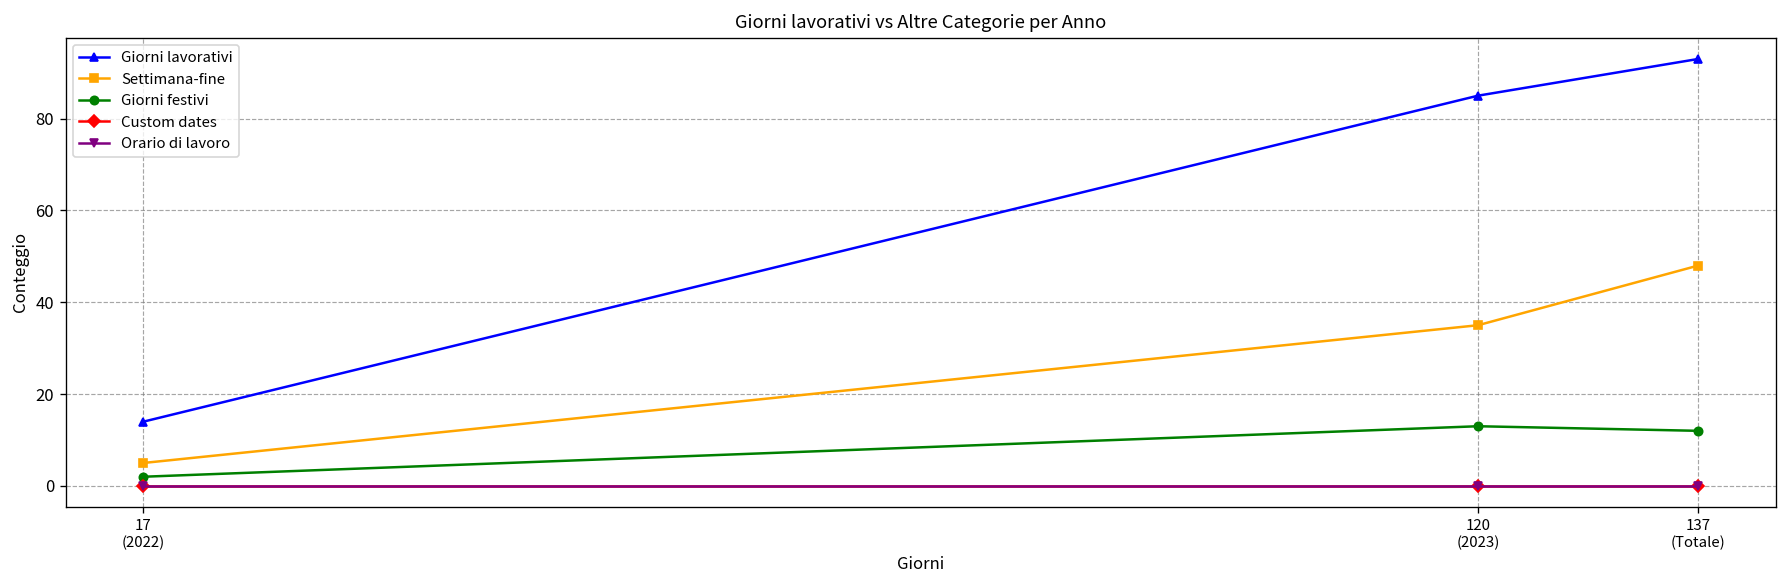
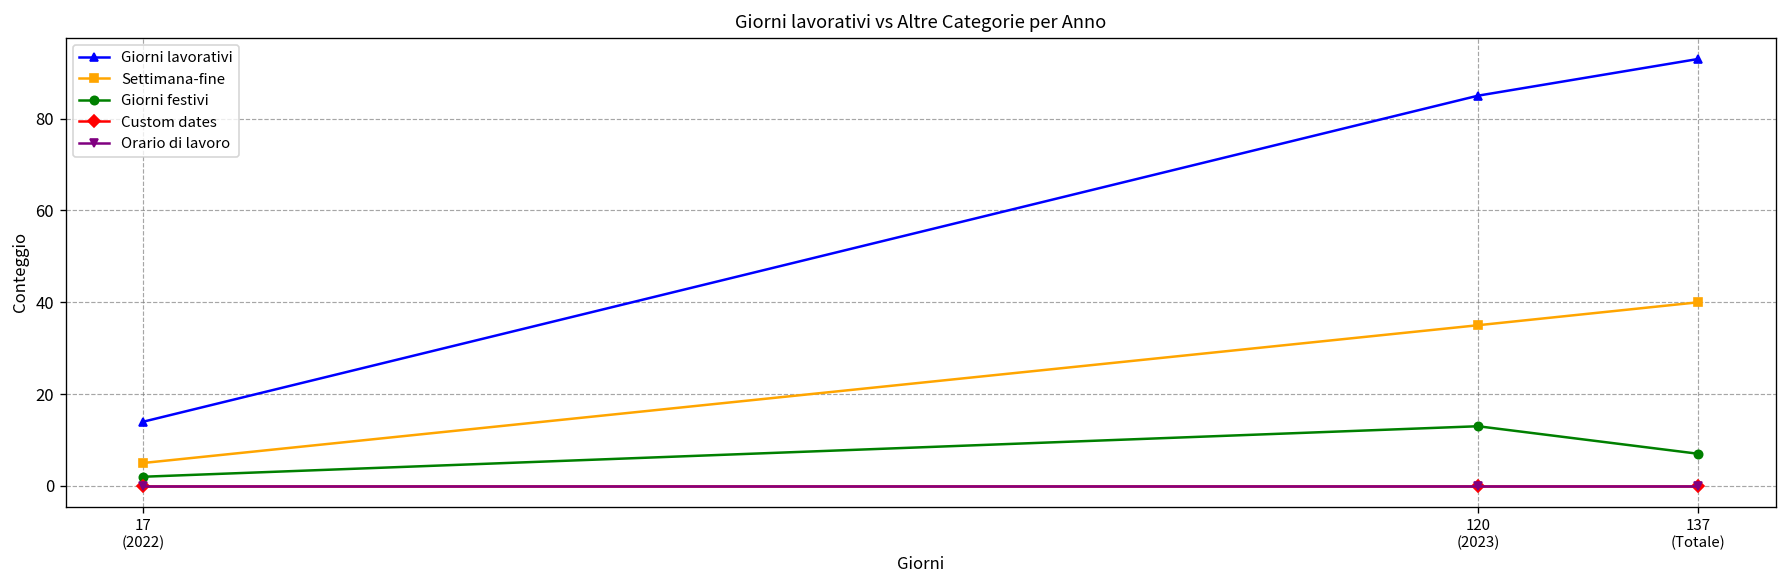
  {
    "Giorni lavorativi": {
      "17 (2022)": 14,
      "120 (2023)": 85,
      "137 (Totale)": 93
    },
    "Settimana-fine": {
      "17 (2022)": 5,
      "120 (2023)": 35,
-     "137 (Totale)": 48
+     "137 (Totale)": 40
    },
    "Giorni festivi": {
      "17 (2022)": 2,
      "120 (2023)": 13,
-     "137 (Totale)": 12
+     "137 (Totale)": 7
    },
    "Orario di lavoro": {
      "17 (2022)": 0,
      "120 (2023)": 0,
      "137 (Totale)": 0
    }
  }
